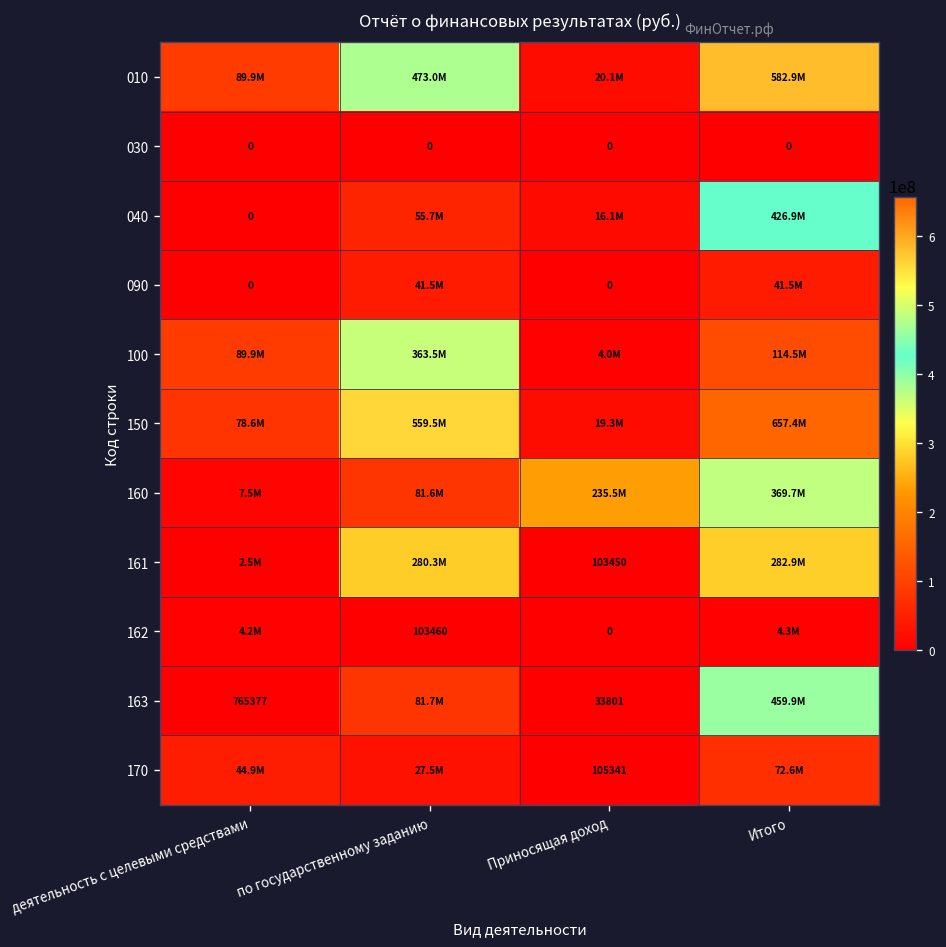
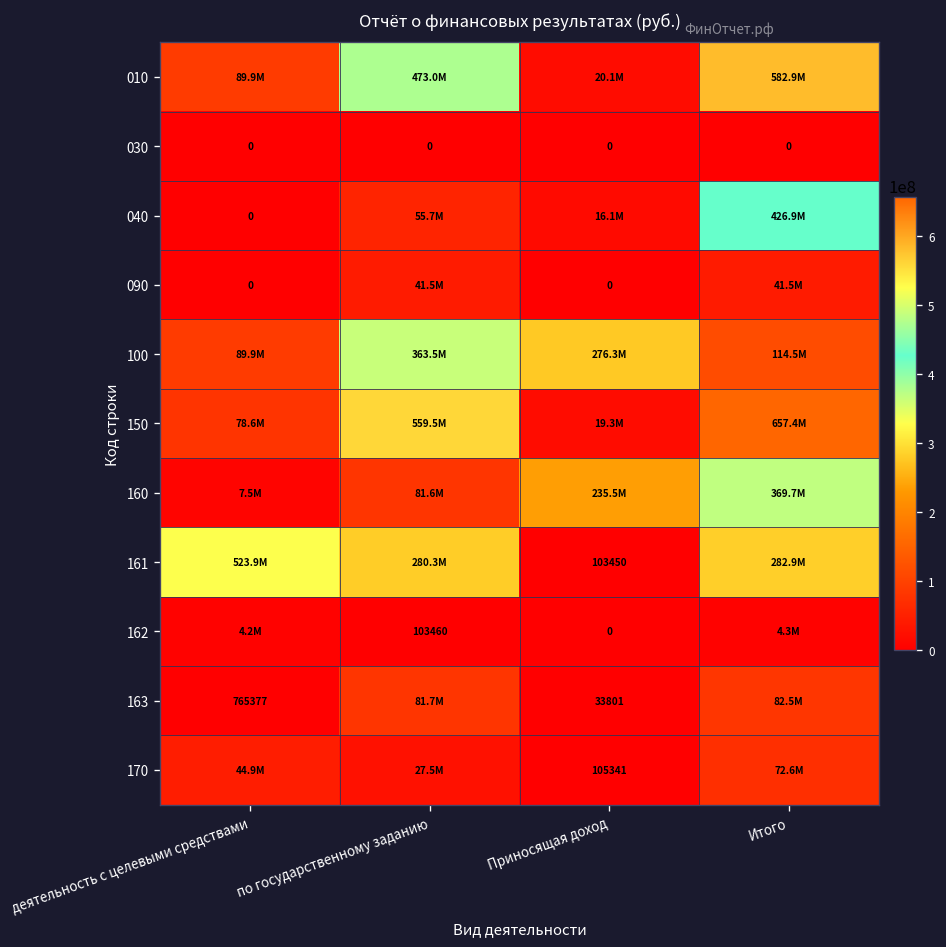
  {
    "010": {
      "деятельность с целевыми средствами": "89.9M",
      "по государственному заданию": "473.0M",
      "Приносящая доход": "20.1M",
      "Итого": "582.9M"
    },
    "030": {
      "деятельность с целевыми средствами": "0",
      "по государственному заданию": "0",
      "Приносящая доход": "0",
      "Итого": "0"
    },
    "040": {
      "деятельность с целевыми средствами": "0",
      "по государственному заданию": "55.7M",
      "Приносящая доход": "16.1M",
      "Итого": "426.9M"
    },
    "090": {
      "деятельность с целевыми средствами": "0",
      "по государственному заданию": "41.5M",
      "Приносящая доход": "0",
      "Итого": "41.5M"
    },
    "100": {
      "деятельность с целевыми средствами": "89.9M",
      "по государственному заданию": "363.5M",
-     "Приносящая доход": "4.0M",
+     "Приносящая доход": "276.3M",
      "Итого": "114.5M"
    },
    "150": {
      "деятельность с целевыми средствами": "78.6M",
      "по государственному заданию": "559.5M",
      "Приносящая доход": "19.3M",
      "Итого": "657.4M"
    },
    "160": {
      "деятельность с целевыми средствами": "7.5M",
      "по государственному заданию": "81.6M",
      "Приносящая доход": "235.5M",
      "Итого": "369.7M"
    },
    "161": {
-     "деятельность с целевыми средствами": "2.5M",
+     "деятельность с целевыми средствами": "523.9M",
      "по государственному заданию": "280.3M",
      "Приносящая доход": "103450",
      "Итого": "282.9M"
    },
    "162": {
      "деятельность с целевыми средствами": "4.2M",
      "по государственному заданию": "103460",
      "Приносящая доход": "0",
      "Итого": "4.3M"
    },
    "163": {
      "деятельность с целевыми средствами": "765377",
      "по государственному заданию": "81.7M",
      "Приносящая доход": "33801",
-     "Итого": "459.9M"
+     "Итого": "82.5M"
    },
    "170": {
      "деятельность с целевыми средствами": "44.9M",
      "по государственному заданию": "27.5M",
      "Приносящая доход": "105341",
      "Итого": "72.6M"
    }
  }
